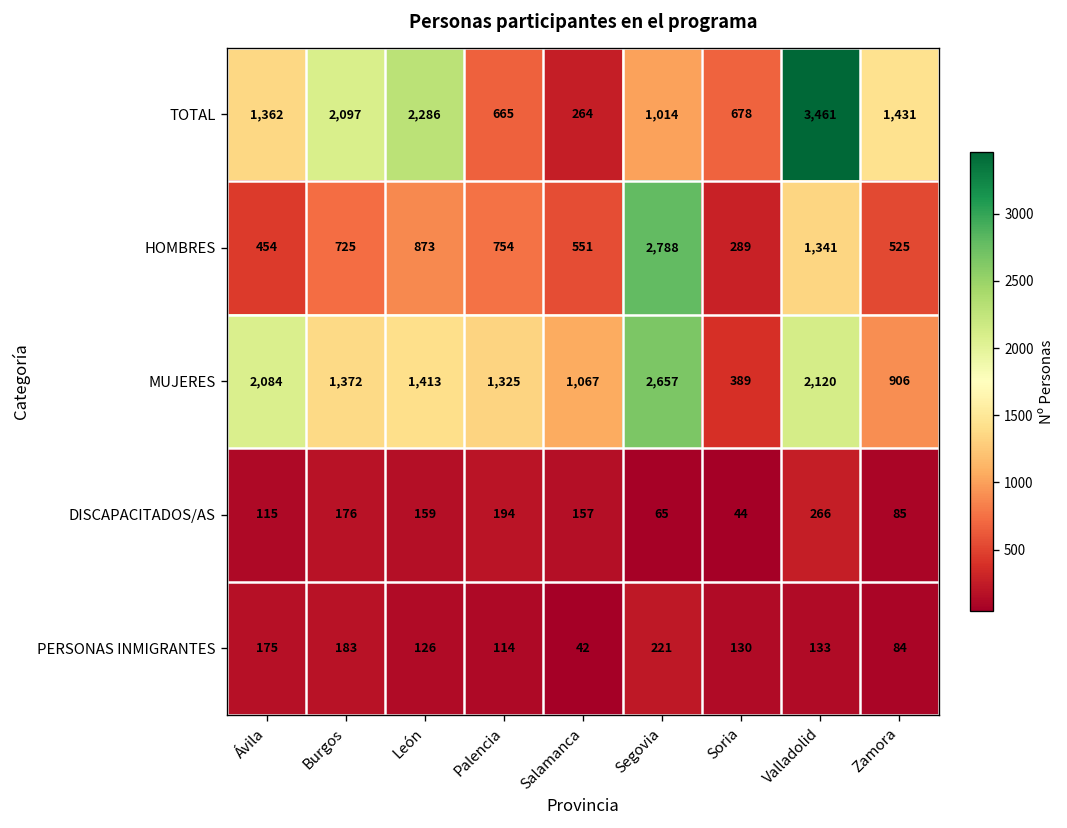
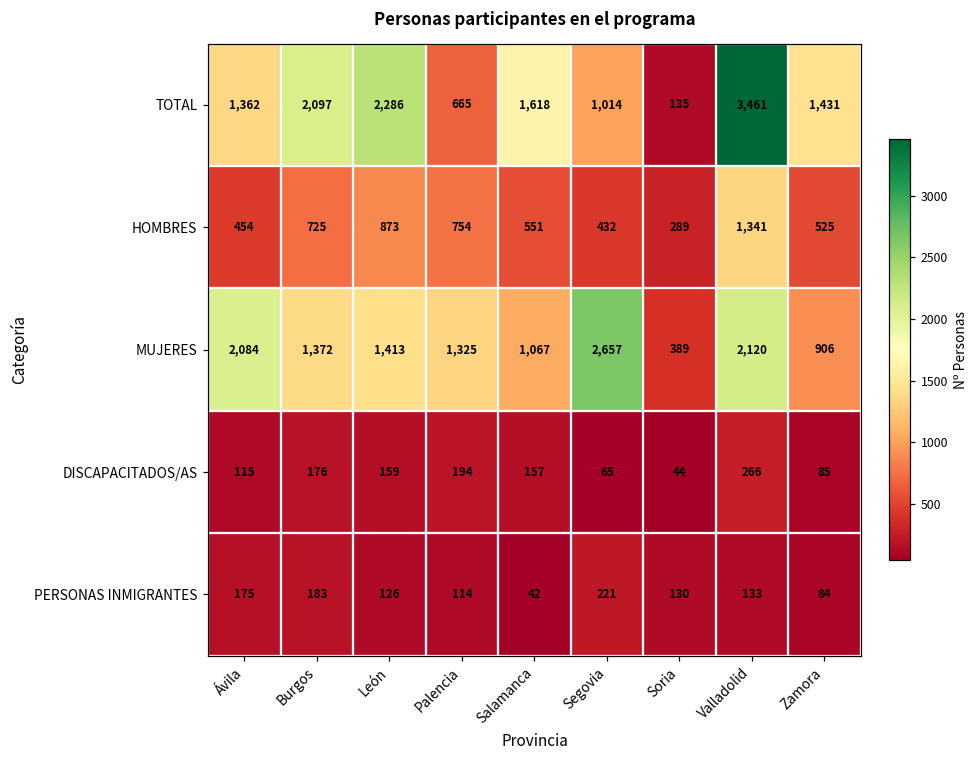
  {
    "TOTAL": {
      "Ávila": "1,362",
      "Burgos": "2,097",
      "León": "2,286",
      "Palencia": "665",
-     "Salamanca": "264",
+     "Salamanca": "1,618",
      "Segovia": "1,014",
-     "Soria": "678",
+     "Soria": "135",
      "Valladolid": "3,461",
      "Zamora": "1,431"
    },
    "HOMBRES": {
      "Ávila": "454",
      "Burgos": "725",
      "León": "873",
      "Palencia": "754",
      "Salamanca": "551",
-     "Segovia": "2,788",
+     "Segovia": "432",
      "Soria": "289",
      "Valladolid": "1,341",
      "Zamora": "525"
    },
    "MUJERES": {
      "Ávila": "2,084",
      "Burgos": "1,372",
      "León": "1,413",
      "Palencia": "1,325",
      "Salamanca": "1,067",
      "Segovia": "2,657",
      "Soria": "389",
      "Valladolid": "2,120",
      "Zamora": "906"
    },
    "DISCAPACITADOS/AS": {
      "Ávila": "115",
      "Burgos": "176",
      "León": "159",
      "Palencia": "194",
      "Salamanca": "157",
      "Segovia": "65",
      "Soria": "44",
      "Valladolid": "266",
      "Zamora": "85"
    },
    "PERSONAS INMIGRANTES": {
      "Ávila": "175",
      "Burgos": "183",
      "León": "126",
      "Palencia": "114",
      "Salamanca": "42",
      "Segovia": "221",
      "Soria": "130",
      "Valladolid": "133",
      "Zamora": "84"
    }
  }
